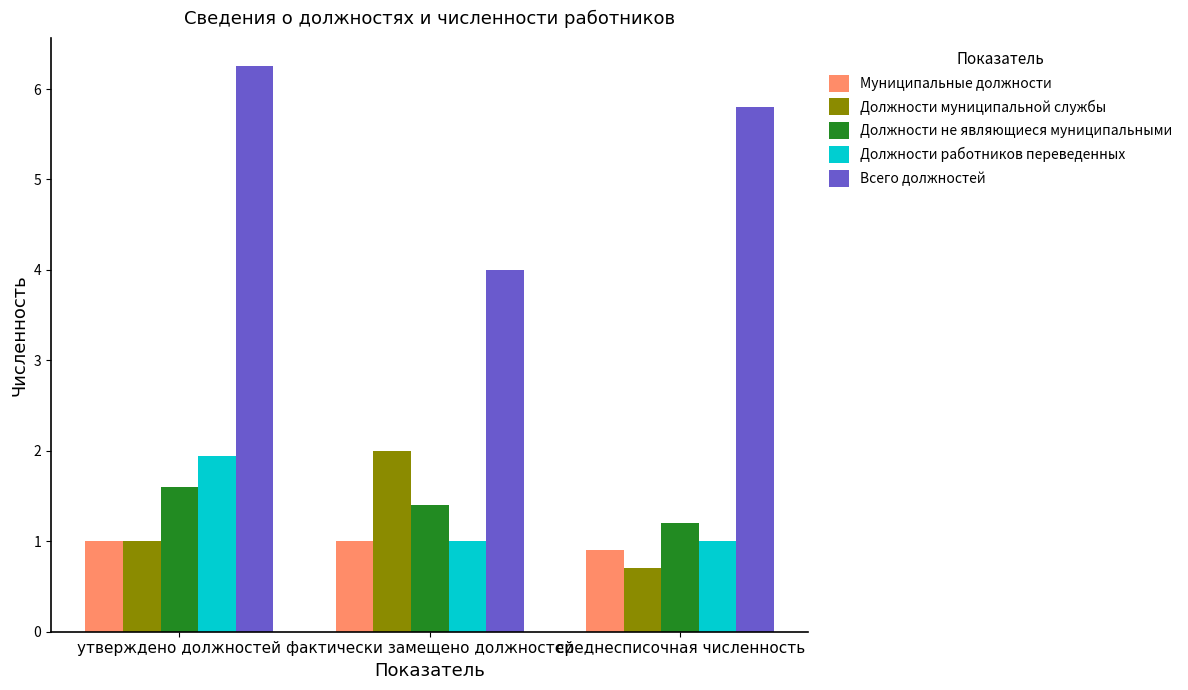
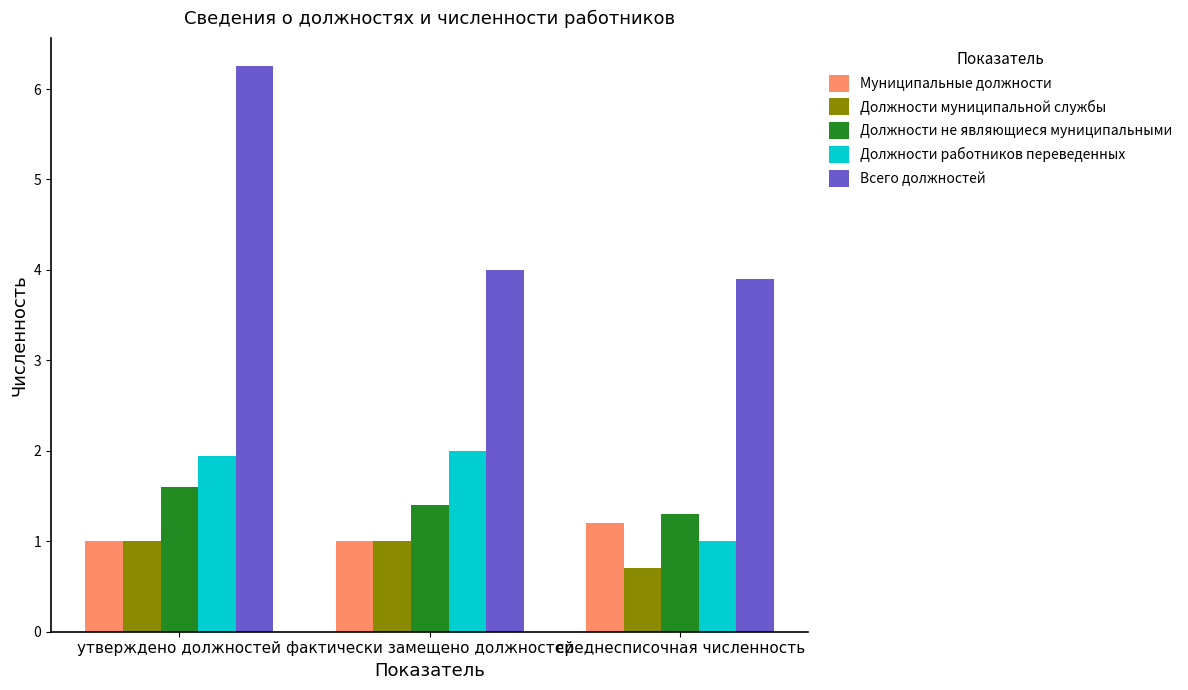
  {
    "Муниципальные должности": {
      "утверждено должностей": 1.0,
      "фактически замещено должностей": 1.0,
-     "среднесписочная численность": 0.9
+     "среднесписочная численность": 1.2
    },
    "Должности муниципальной службы": {
      "утверждено должностей": 1,
-     "фактически замещено должностей": 2,
+     "фактически замещено должностей": 1,
      "среднесписочная численность": 0.7
    },
    "Должности не являющиеся муниципальными": {
      "утверждено должностей": 1.6,
      "фактически замещено должностей": 1.4,
-     "среднесписочная численность": 1.2
+     "среднесписочная численность": 1.3
    },
    "Должности работников переведенных": {
      "утверждено должностей": 1.9,
-     "фактически замещено должностей": 1,
+     "фактически замещено должностей": 2,
      "среднесписочная численность": 1
    },
    "Всего должностей": {
      "утверждено должностей": 6.3,
      "фактически замещено должностей": 4.0,
-     "среднесписочная численность": 5.8
+     "среднесписочная численность": 3.9
    }
  }
